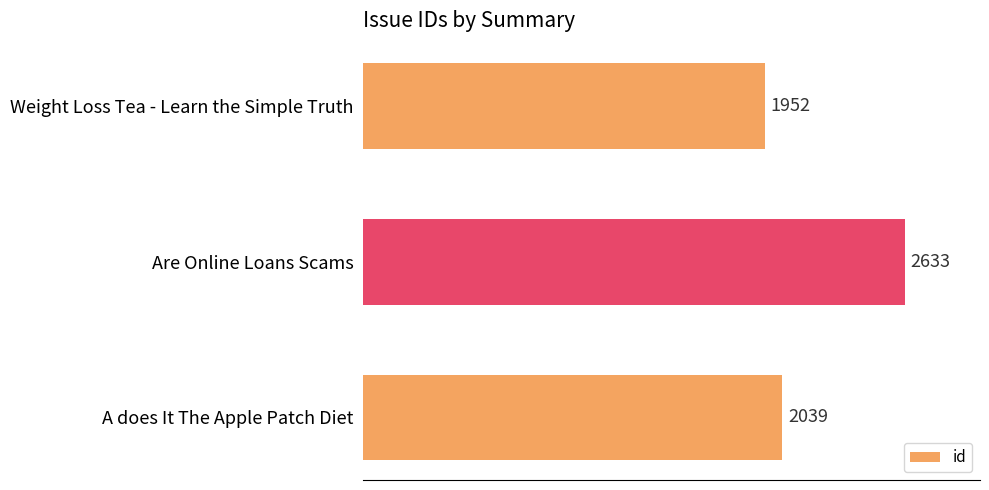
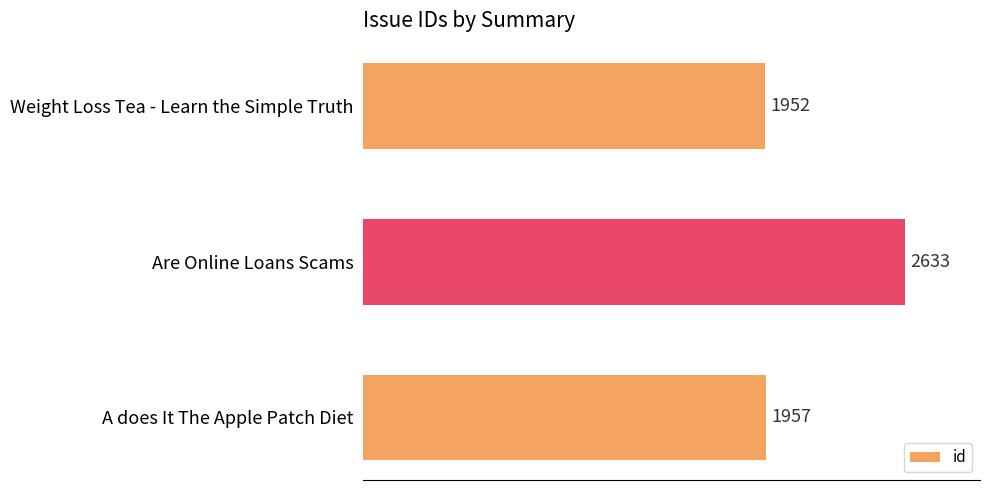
  {
    "Weight Loss Tea - Learn the Simple Truth": 1952,
    "Are Online Loans Scams": 2633,
-   "A does It The Apple Patch Diet": 2039
+   "A does It The Apple Patch Diet": 1957
  }
